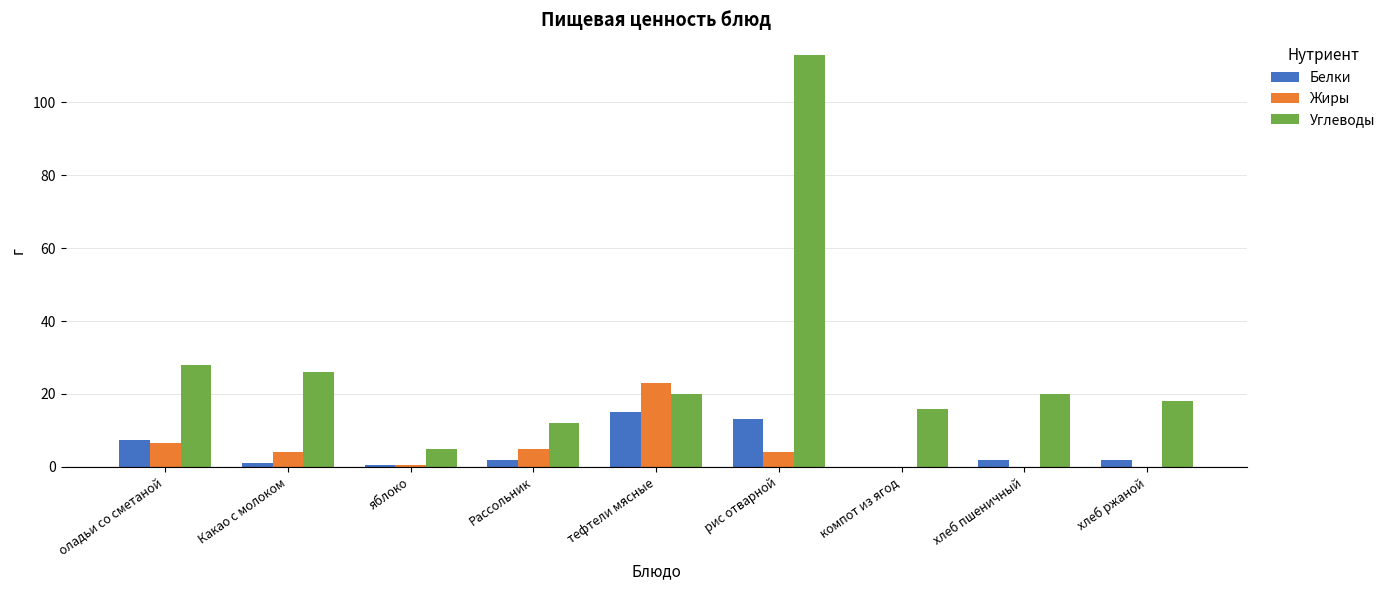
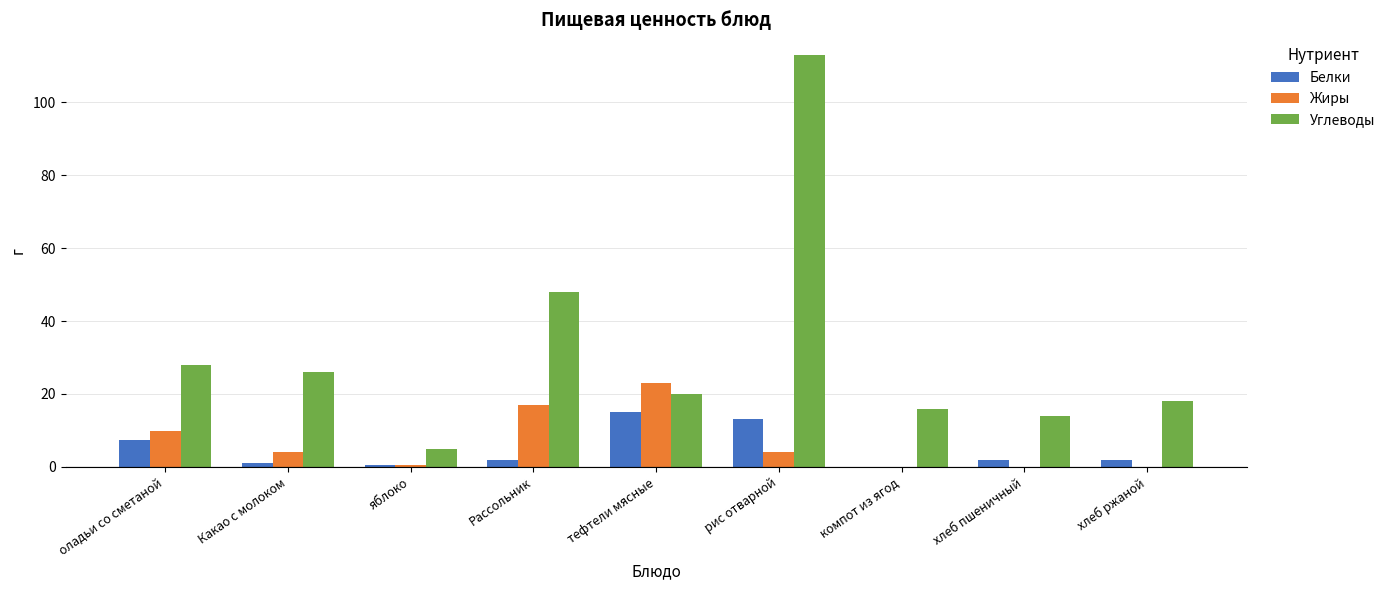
  {
    "Белки": {
      "оладьи со сметаной": 7,
      "Какао с молоком": 1,
      "Рассольник": 2,
      "тефтели мясные": 15,
      "рис отварной": 13,
      "компот из ягод": 0,
      "хлеб пшеничный": 2,
      "хлеб ржаной": 2
    },
    "Жиры": {
-     "оладьи со сметаной": 7,
+     "оладьи со сметаной": 10,
      "Какао с молоком": 4,
-     "Рассольник": 5,
+     "Рассольник": 17,
      "тефтели мясные": 23,
      "рис отварной": 4,
      "компот из ягод": 0,
      "хлеб пшеничный": 0,
      "хлеб ржаной": 0
    },
    "Углеводы": {
      "оладьи со сметаной": 28,
      "Какао с молоком": 26,
      "яблоко": 5,
-     "Рассольник": 12,
+     "Рассольник": 48,
      "тефтели мясные": 20,
      "рис отварной": 113,
      "компот из ягод": 16,
-     "хлеб пшеничный": 20,
+     "хлеб пшеничный": 14,
      "хлеб ржаной": 18
    }
  }
